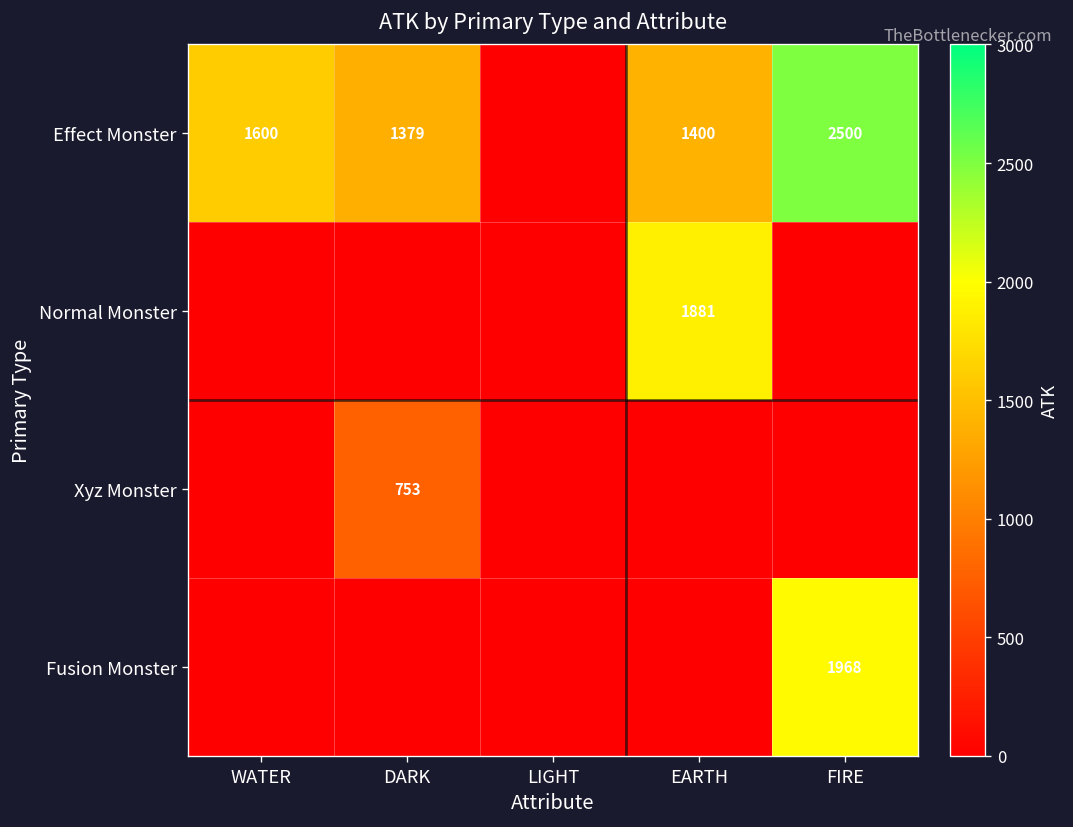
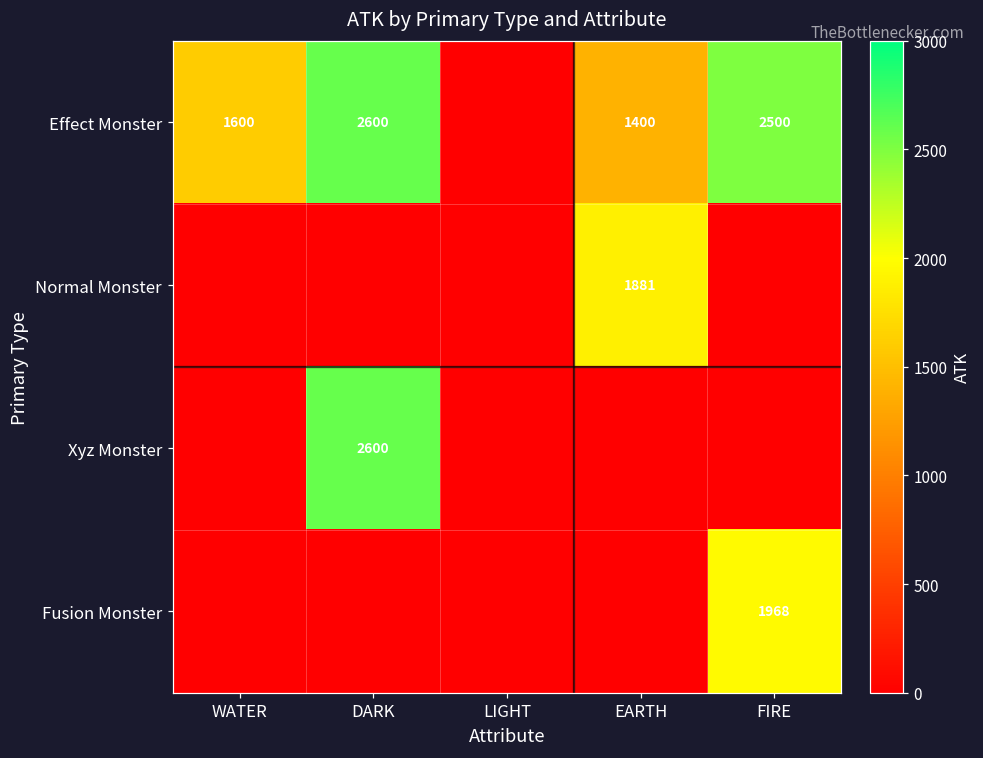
  {
    "Effect Monster": {
      "WATER": 1600,
-     "DARK": 1379,
+     "DARK": 2600,
      "EARTH": 1400,
      "FIRE": 2500
    },
    "Normal Monster": {
      "EARTH": 1881
    },
    "Xyz Monster": {
-     "DARK": 753
+     "DARK": 2600
    },
    "Fusion Monster": {
      "FIRE": 1968
    }
  }
